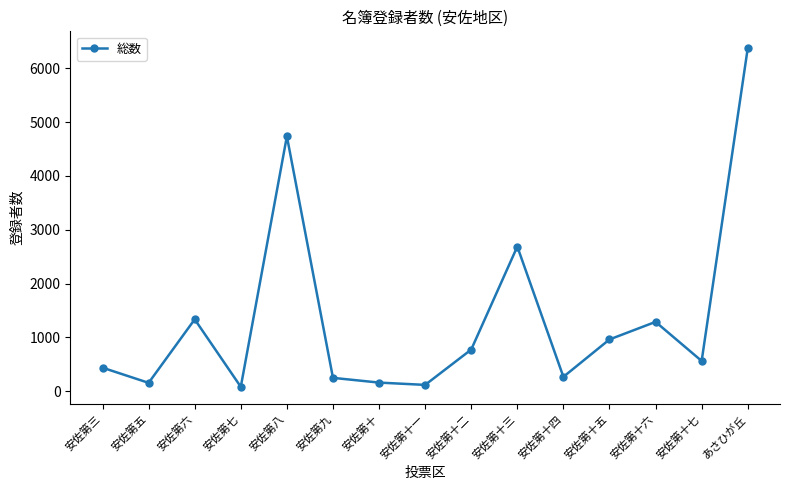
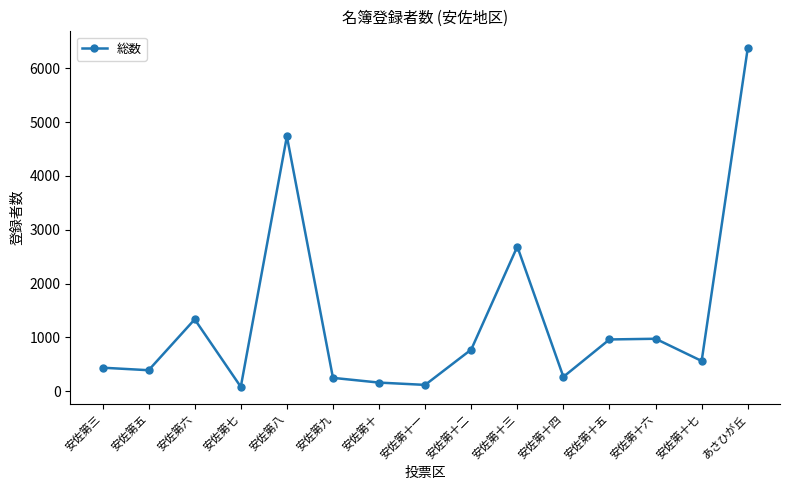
  {
    "安佐第三": 400,
-   "安佐第五": 200,
+   "安佐第五": 400,
    "安佐第六": 1300,
    "安佐第七": 100,
    "安佐第八": 4700,
    "安佐第九": 200,
    "安佐第十": 200,
    "安佐第十一": 100,
    "安佐第十二": 800,
    "安佐第十三": 2700,
    "安佐第十四": 300,
    "安佐第十五": 1000,
-   "安佐第十六": 1300,
+   "安佐第十六": 1000,
    "安佐第十七": 600,
    "あさひが丘": 6400
  }
